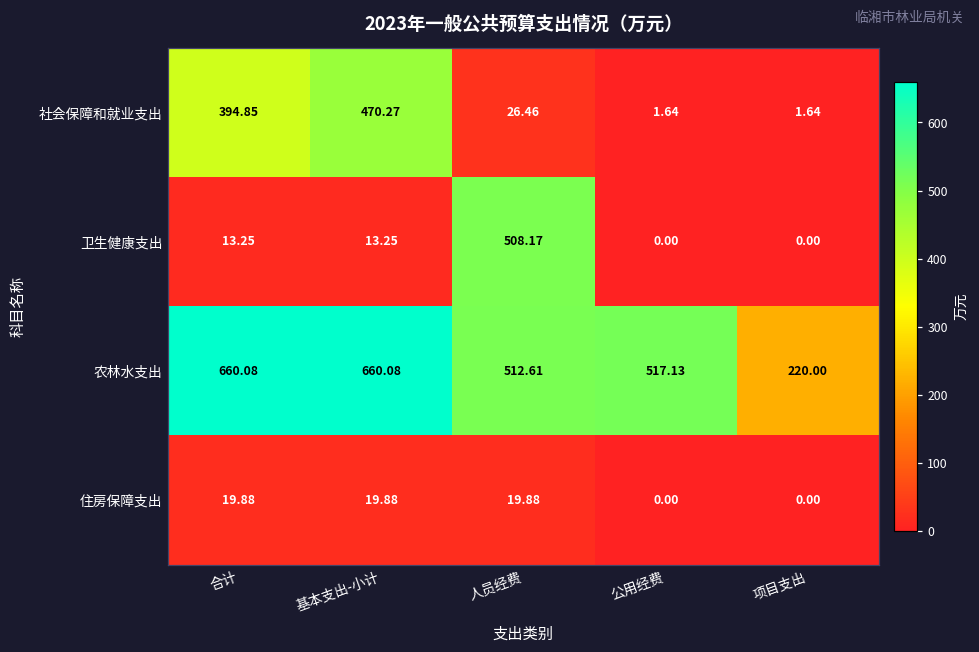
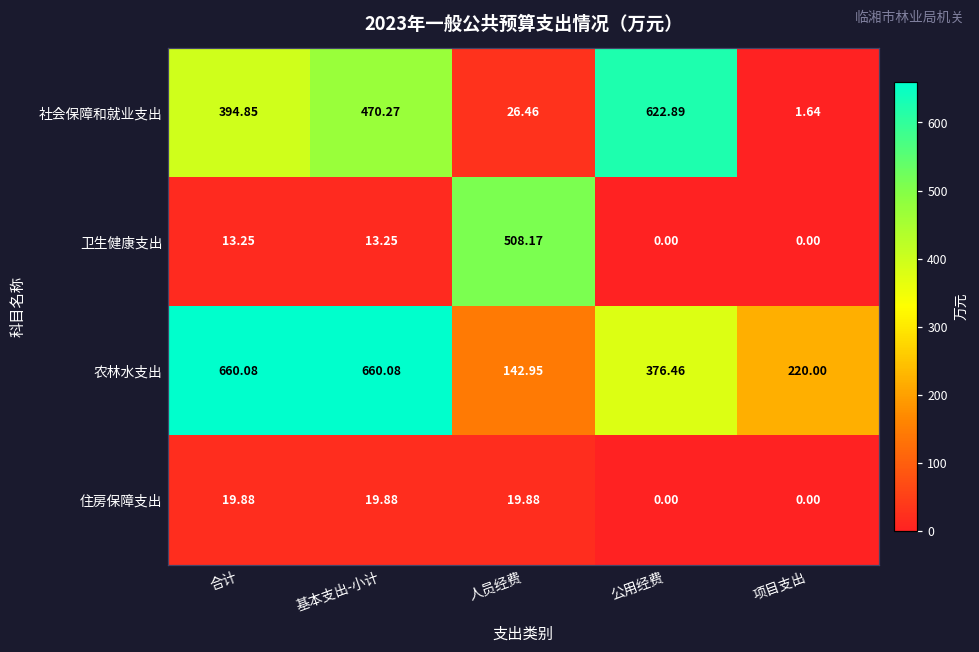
  {
    "社会保障和就业支出": {
      "合计": 394.85,
      "基本支出-小计": 470.27,
      "人员经费": 26.46,
-     "公用经费": 1.64,
+     "公用经费": 622.89,
      "项目支出": 1.64
    },
    "卫生健康支出": {
      "合计": 13.25,
      "基本支出-小计": 13.25,
      "人员经费": 508.17,
      "公用经费": 0.00,
      "项目支出": 0.00
    },
    "农林水支出": {
      "合计": 660.08,
      "基本支出-小计": 660.08,
-     "人员经费": 512.61,
-     "公用经费": 517.13,
+     "人员经费": 142.95,
+     "公用经费": 376.46,
      "项目支出": 220.00
    },
    "住房保障支出": {
      "合计": 19.88,
      "基本支出-小计": 19.88,
      "人员经费": 19.88,
      "公用经费": 0.00,
      "项目支出": 0.00
    }
  }
